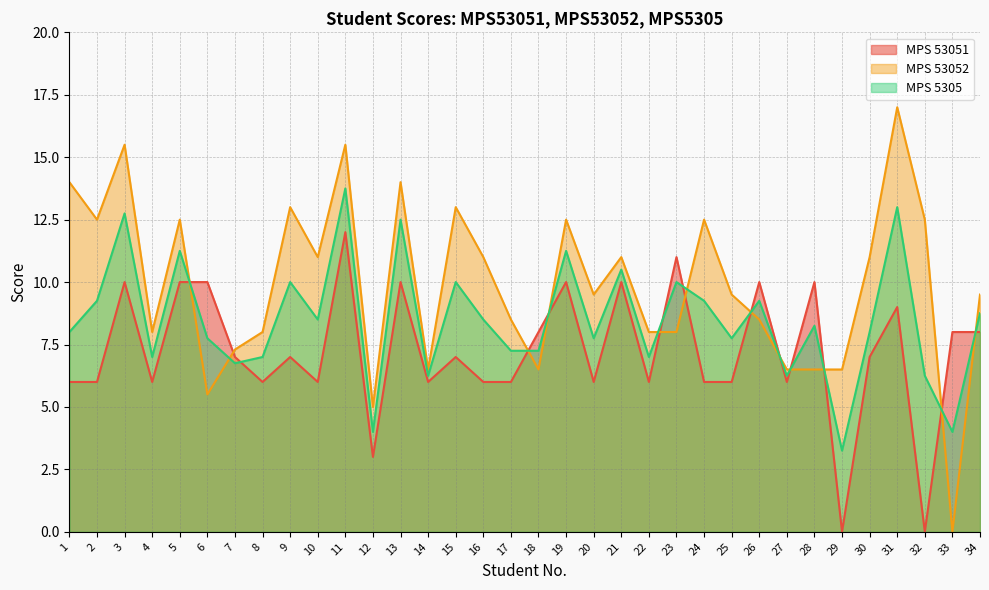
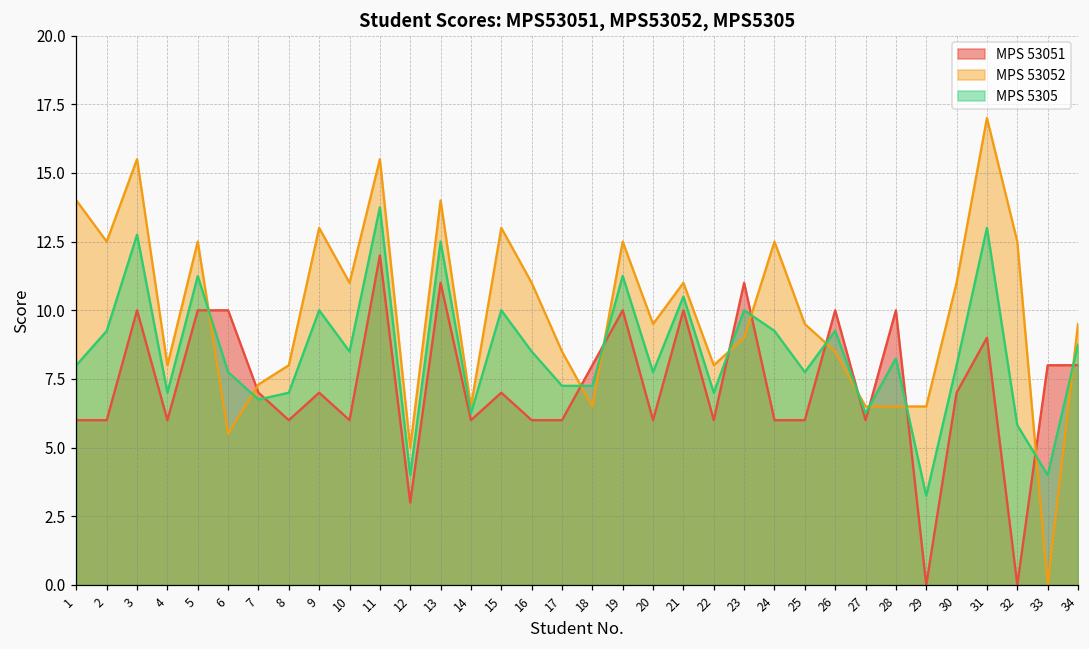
  {
    "MPS 53051": {
      "1": 6,
      "2": 6,
      "3": 10,
      "4": 6,
      "5": 10,
      "6": 10,
      "7": 7,
      "8": 6,
      "9": 7,
      "10": 6,
      "11": 12,
      "12": 3,
-     "13": 10,
+     "13": 11,
      "14": 6,
      "15": 7,
      "16": 6,
      "17": 6,
      "18": 8,
      "19": 10,
      "20": 6,
      "21": 10,
      "22": 6,
      "23": 11,
      "24": 6,
      "25": 6,
      "26": 10,
      "27": 6,
      "28": 10,
      "29": 0,
      "30": 7,
      "31": 9,
      "32": 0,
      "33": 8,
      "34": 8
    },
    "MPS 53052": {
      "1": 14,
      "2": 12.5,
      "3": 15.5,
      "4": 8,
      "5": 12.5,
      "6": 5.5,
      "7": 7.3,
      "8": 8,
      "9": 13,
      "10": 11,
      "11": 15.5,
      "12": 5,
      "13": 14,
      "14": 6.5,
      "15": 13,
      "16": 11,
      "17": 8.5,
      "18": 6.5,
      "19": 12.5,
      "20": 9.5,
      "21": 11,
      "22": 8,
-     "23": 8,
+     "23": 9,
      "24": 12.5,
      "25": 9.5,
      "26": 8.5,
      "27": 6.5,
      "28": 6.5,
      "29": 6.5,
      "30": 11,
      "31": 17,
      "32": 12.5,
      "33": 0,
      "34": 9.5
    },
    "MPS 5305": {
      "1": 8.0,
      "2": 9.3,
      "3": 12.8,
      "4": 7.0,
      "5": 11.3,
      "6": 7.8,
      "7": 6.8,
      "8": 7.0,
      "9": 10.0,
      "10": 8.5,
      "11": 13.8,
      "12": 4.0,
      "13": 12.5,
      "14": 6.3,
      "15": 10.0,
      "16": 8.5,
      "17": 7.3,
      "18": 7.3,
      "19": 11.3,
      "20": 7.8,
      "21": 10.5,
      "22": 7.0,
      "23": 10.0,
      "24": 9.3,
      "25": 7.8,
      "26": 9.3,
      "27": 6.3,
      "28": 8.3,
      "29": 3.3,
      "30": 8.0,
      "31": 13.0,
-     "32": 6.3,
+     "32": 5.8,
      "33": 4.0,
      "34": 8.8
    }
  }
